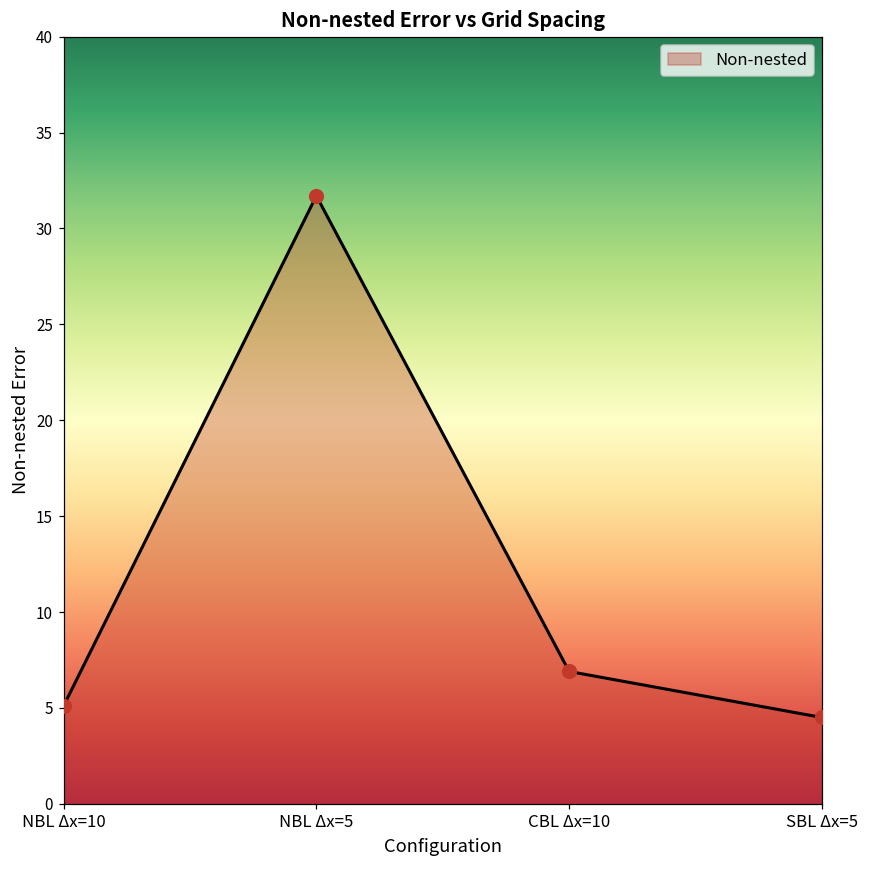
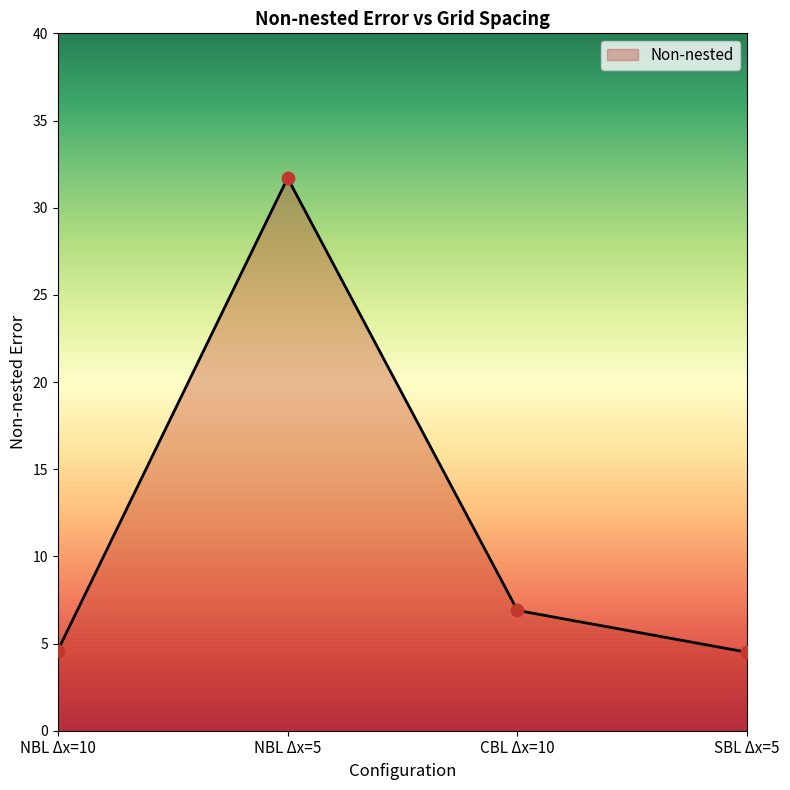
  {
-   "NBL Δx=10": 5.1,
+   "NBL Δx=10": 4.6,
    "NBL Δx=5": 31.7,
    "CBL Δx=10": 6.9,
    "SBL Δx=5": 4.5
  }
